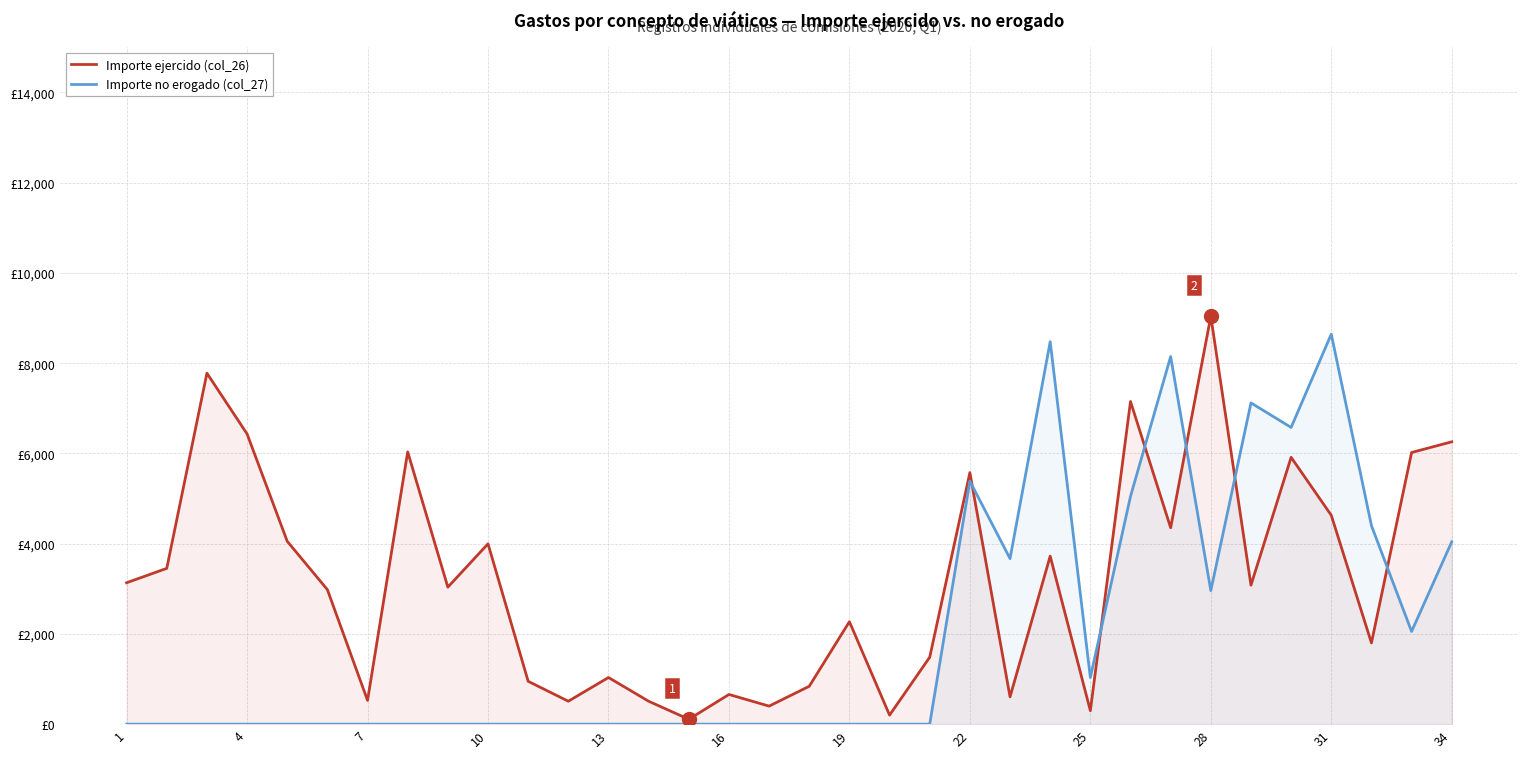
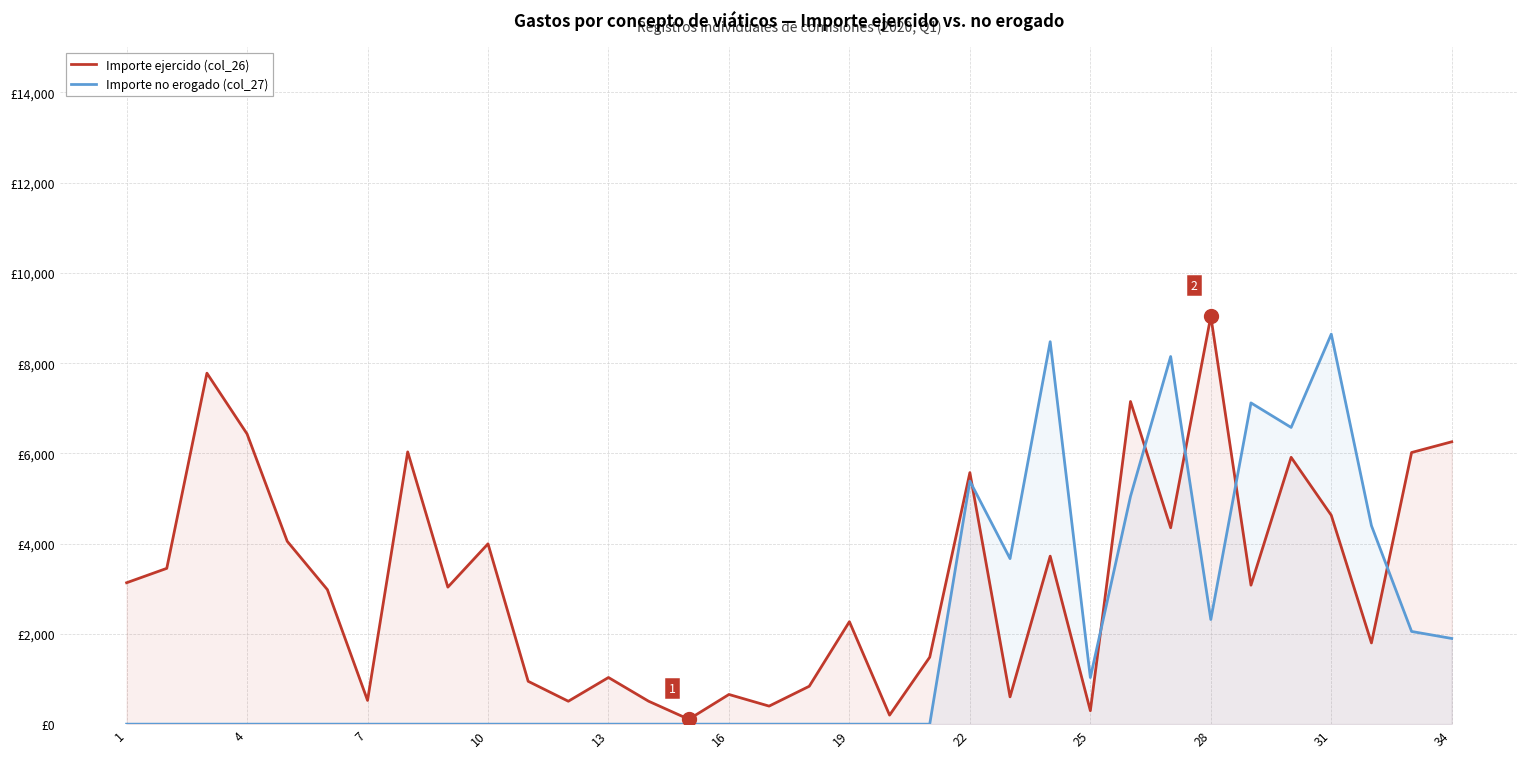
  {
    "Importe no erogado (col_27)": {
      "1": "£0",
      "4": "£0",
      "7": "£0",
      "10": "£0",
      "13": "£0",
      "16": "£0",
      "19": "£0",
      "22": "£5,400",
      "25": "£1,000",
-     "28": "£3,000",
+     "28": "£2,300",
      "31": "£8,600",
-     "34": "£4,000"
+     "34": "£1,900"
    }
  }
